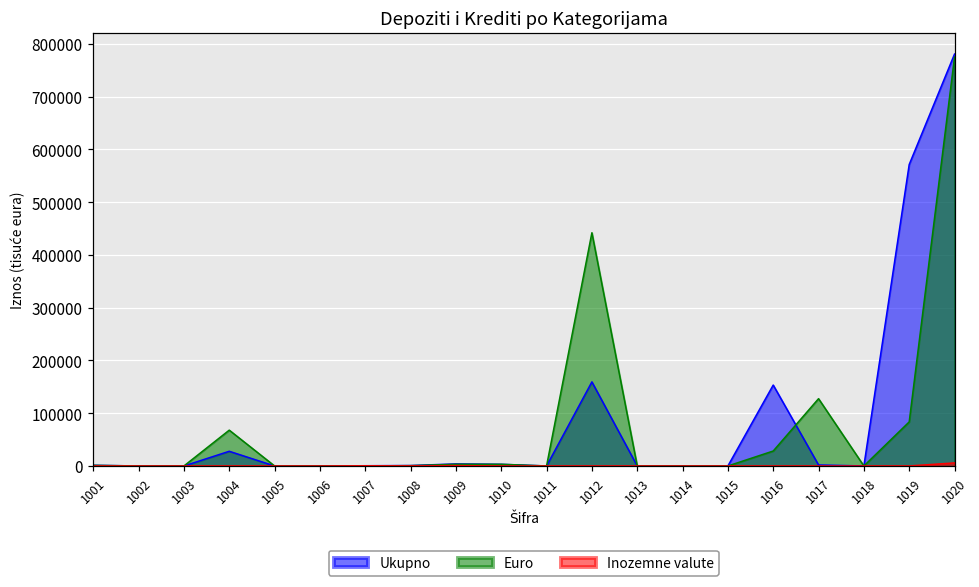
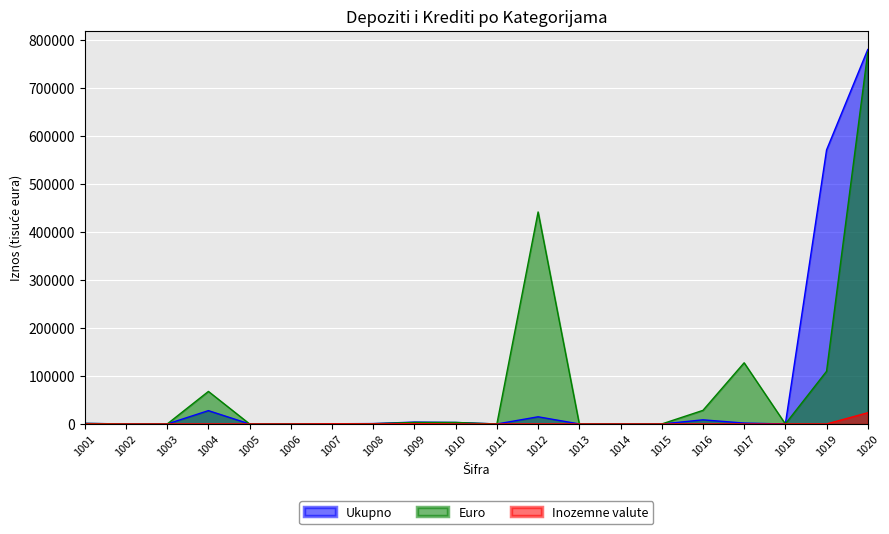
  {
    "Ukupno": {
      "1004": 30000,
-     "1012": 160000,
-     "1016": 150000,
+     "1012": 10000,
+     "1016": 10000,
      "1019": 570000,
      "1020": 780000
    },
    "Euro": {
      "1004": 70000,
      "1012": 440000,
      "1016": 30000,
      "1017": 130000,
-     "1019": 80000,
+     "1019": 110000,
      "1020": 770000
    },
    "Inozemne valute": {
      "1004": 0,
      "1012": 0,
      "1016": 0,
      "1019": 0,
-     "1020": 10000
+     "1020": 20000
    }
  }
